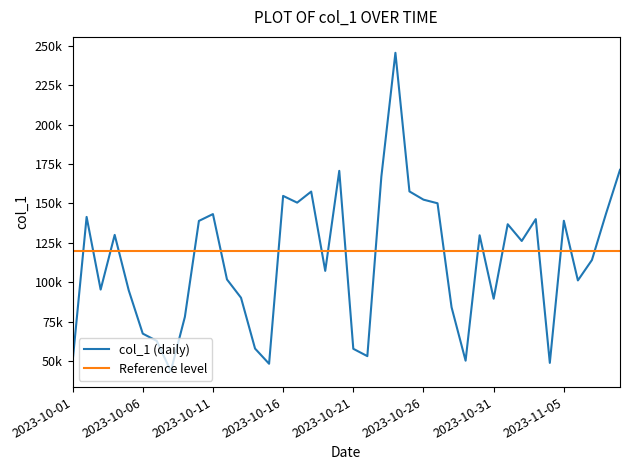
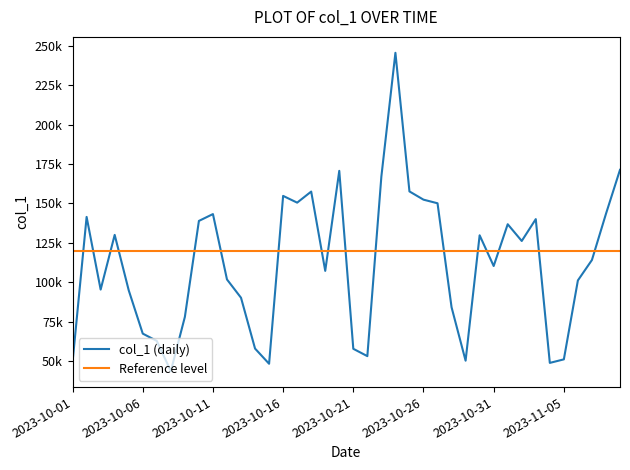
  {
    "2023-10-01": 50000,
    "2023-10-06": 67000,
    "2023-10-11": 143000,
    "2023-10-16": 155000,
    "2023-10-21": 58000,
    "2023-10-26": 152000,
-   "2023-10-31": 90000,
-   "2023-11-05": 139000
+   "2023-10-31": 110000,
+   "2023-11-05": 51000
  }
